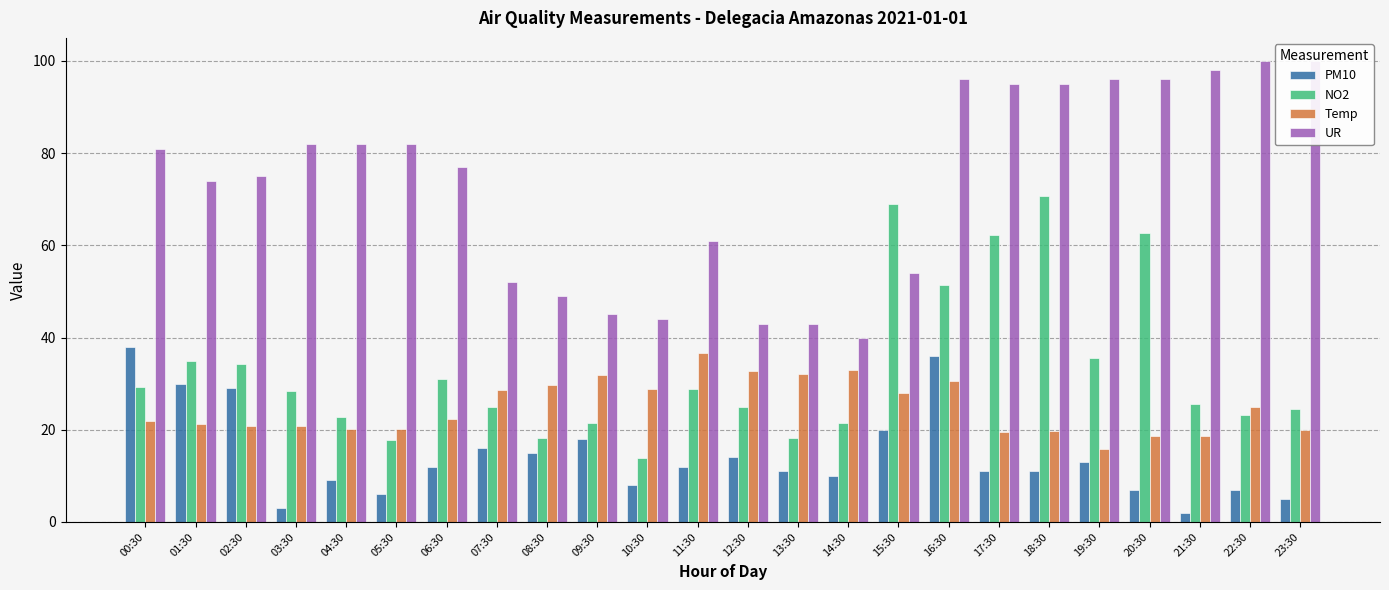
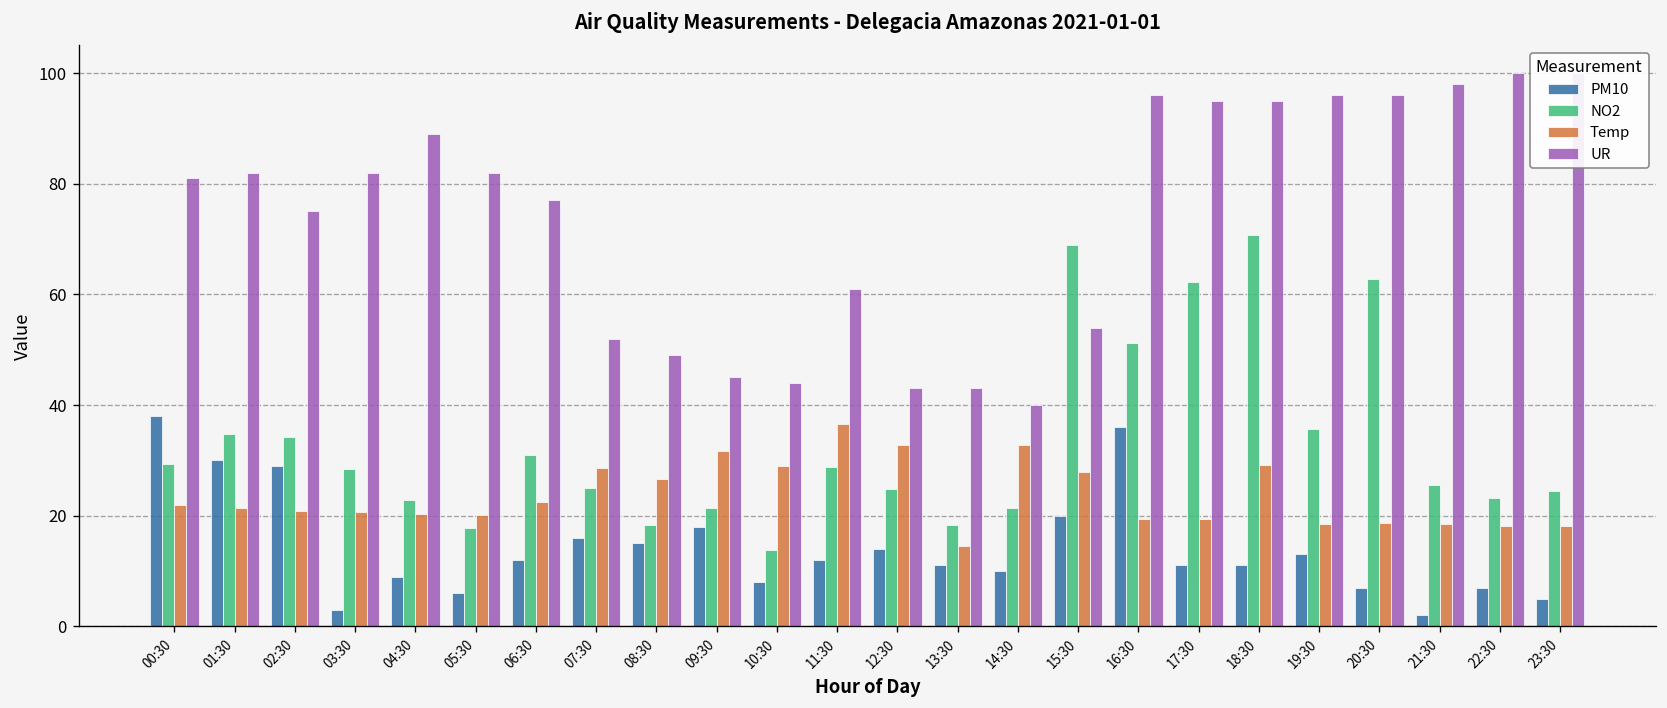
  {
    "PM10": {
      "00:30": 38,
      "01:30": 30,
      "02:30": 29,
      "03:30": 3,
      "04:30": 9,
      "05:30": 6,
      "06:30": 12,
      "07:30": 16,
      "08:30": 15,
      "09:30": 18,
      "10:30": 8,
      "11:30": 12,
      "12:30": 14,
      "13:30": 11,
      "14:30": 10,
      "15:30": 20,
      "16:30": 36,
      "17:30": 11,
      "18:30": 11,
      "19:30": 13,
      "20:30": 7,
      "21:30": 2,
      "22:30": 7,
      "23:30": 5
    },
    "NO2": {
      "00:30": 29,
      "01:30": 35,
      "02:30": 34,
      "03:30": 28,
      "04:30": 23,
      "05:30": 18,
      "06:30": 31,
      "07:30": 25,
      "08:30": 18,
      "09:30": 21,
      "10:30": 14,
      "11:30": 29,
      "12:30": 25,
      "13:30": 18,
      "14:30": 21,
      "15:30": 69,
      "16:30": 51,
      "17:30": 62,
      "18:30": 71,
      "19:30": 36,
      "20:30": 63,
      "21:30": 26,
      "22:30": 23,
      "23:30": 25
    },
    "Temp": {
      "00:30": 22,
      "01:30": 21,
      "02:30": 21,
      "03:30": 21,
      "04:30": 20,
      "05:30": 20,
      "06:30": 22,
      "07:30": 29,
-     "08:30": 30,
+     "08:30": 27,
      "09:30": 32,
      "10:30": 29,
      "11:30": 37,
      "12:30": 33,
-     "13:30": 32,
+     "13:30": 15,
      "14:30": 33,
      "15:30": 28,
-     "16:30": 31,
+     "16:30": 19,
      "17:30": 19,
-     "18:30": 20,
-     "19:30": 16,
+     "18:30": 29,
+     "19:30": 18,
      "20:30": 19,
      "21:30": 19,
-     "22:30": 25,
-     "23:30": 20
+     "22:30": 18,
+     "23:30": 18
    },
    "UR": {
      "00:30": 81,
-     "01:30": 74,
+     "01:30": 82,
      "02:30": 75,
      "03:30": 82,
-     "04:30": 82,
+     "04:30": 89,
      "05:30": 82,
      "06:30": 77,
      "07:30": 52,
      "08:30": 49,
      "09:30": 45,
      "10:30": 44,
      "11:30": 61,
      "12:30": 43,
      "13:30": 43,
      "14:30": 40,
      "15:30": 54,
      "16:30": 96,
      "17:30": 95,
      "18:30": 95,
      "19:30": 96,
      "20:30": 96,
      "21:30": 98,
      "22:30": 100
    }
  }
